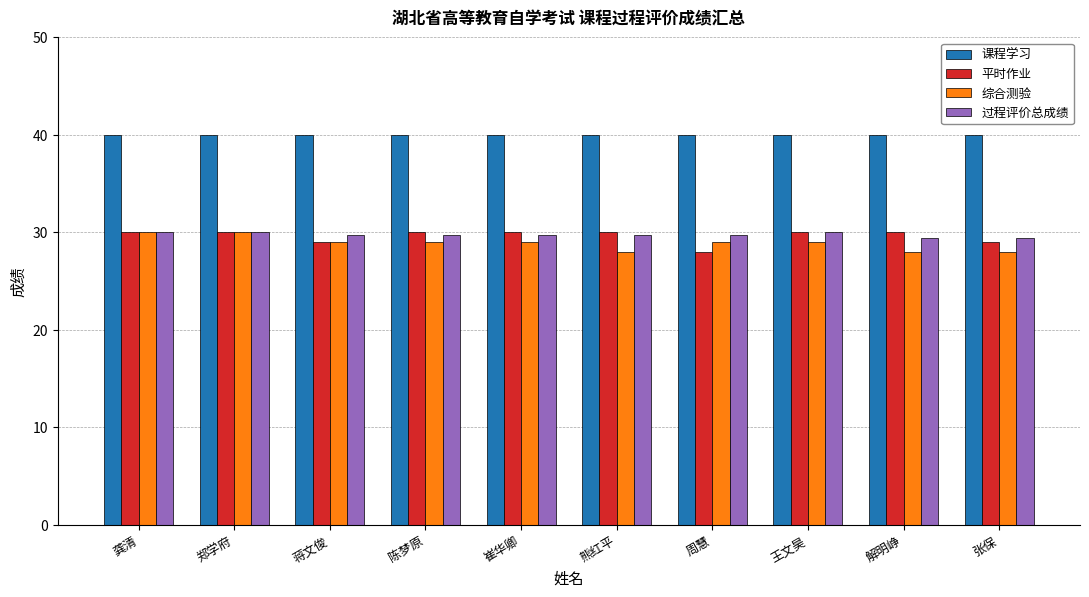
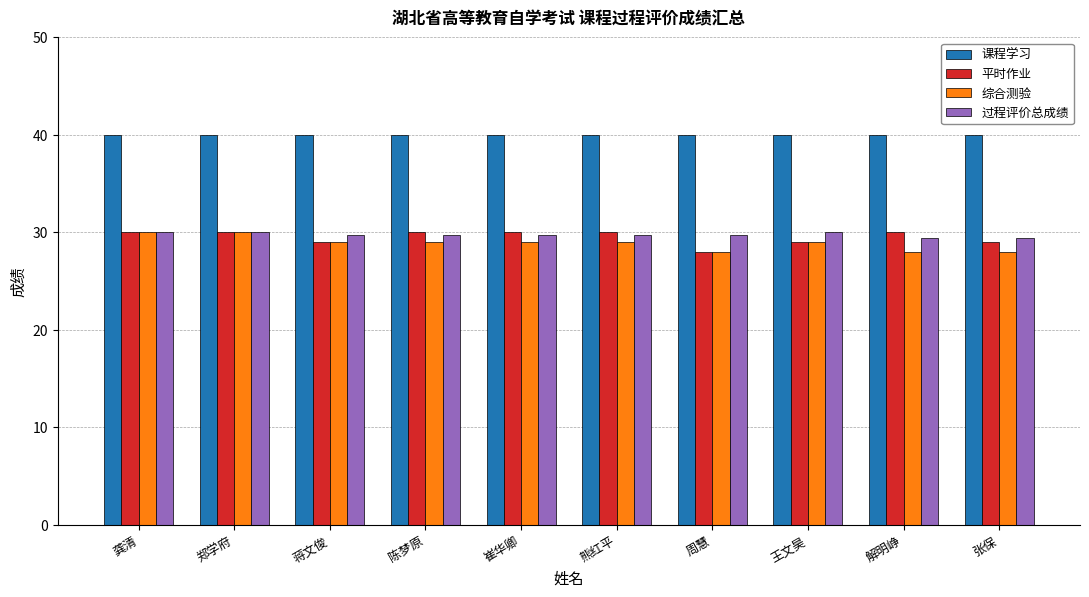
  {
    "课程学习": {
      "龚清": 40,
      "郑学府": 40,
      "蒋文俊": 40,
      "陈梦原": 40,
      "崔华卿": 40,
      "熊红平": 40,
      "周慧": 40,
      "王文昊": 40,
      "解明峥": 40,
      "张保": 40
    },
    "平时作业": {
      "龚清": 30,
      "郑学府": 30,
      "蒋文俊": 29,
      "陈梦原": 30,
      "崔华卿": 30,
      "熊红平": 30,
      "周慧": 28,
-     "王文昊": 30,
+     "王文昊": 29,
      "解明峥": 30,
      "张保": 29
    },
    "综合测验": {
      "龚清": 30,
      "郑学府": 30,
      "蒋文俊": 29,
      "陈梦原": 29,
      "崔华卿": 29,
-     "熊红平": 28,
-     "周慧": 29,
+     "熊红平": 29,
+     "周慧": 28,
      "王文昊": 29,
      "解明峥": 28,
      "张保": 28
    },
    "过程评价总成绩": {
      "龚清": 30,
      "郑学府": 30,
      "蒋文俊": 30,
      "陈梦原": 30,
      "崔华卿": 30,
      "熊红平": 30,
      "周慧": 30,
      "王文昊": 30,
      "解明峥": 29,
      "张保": 29
    }
  }
